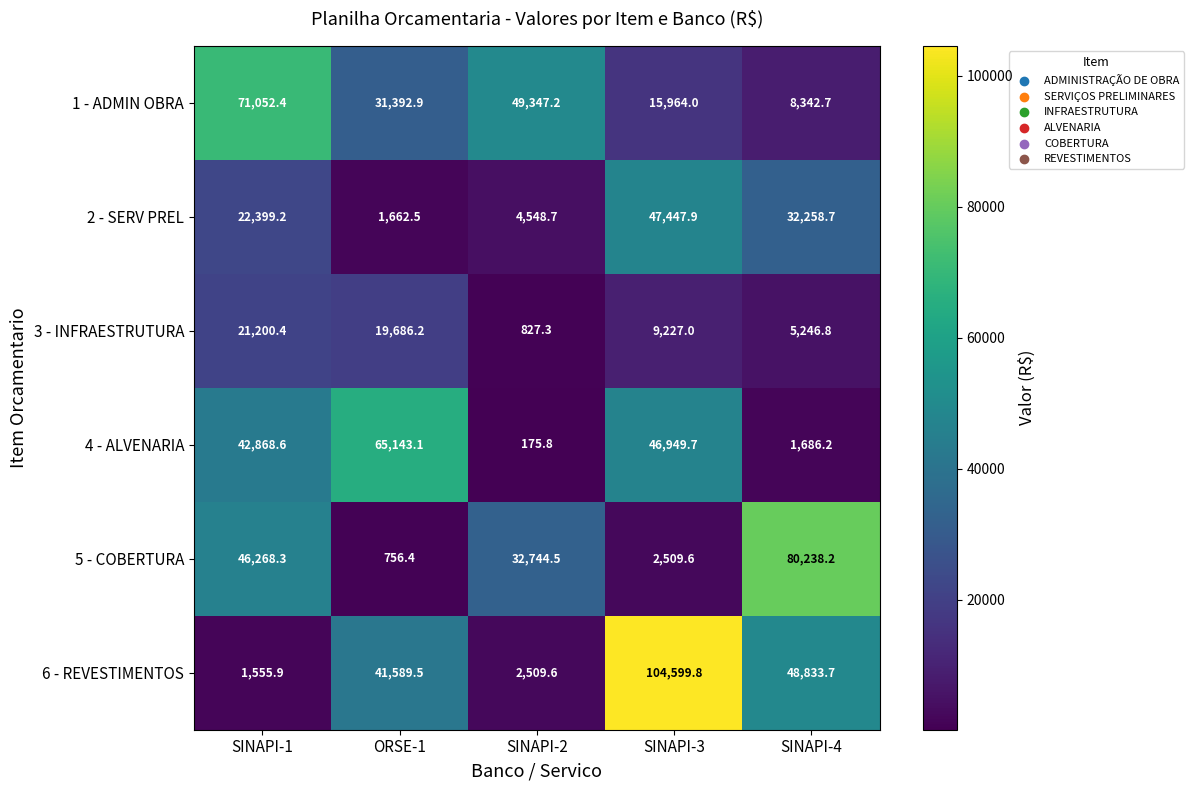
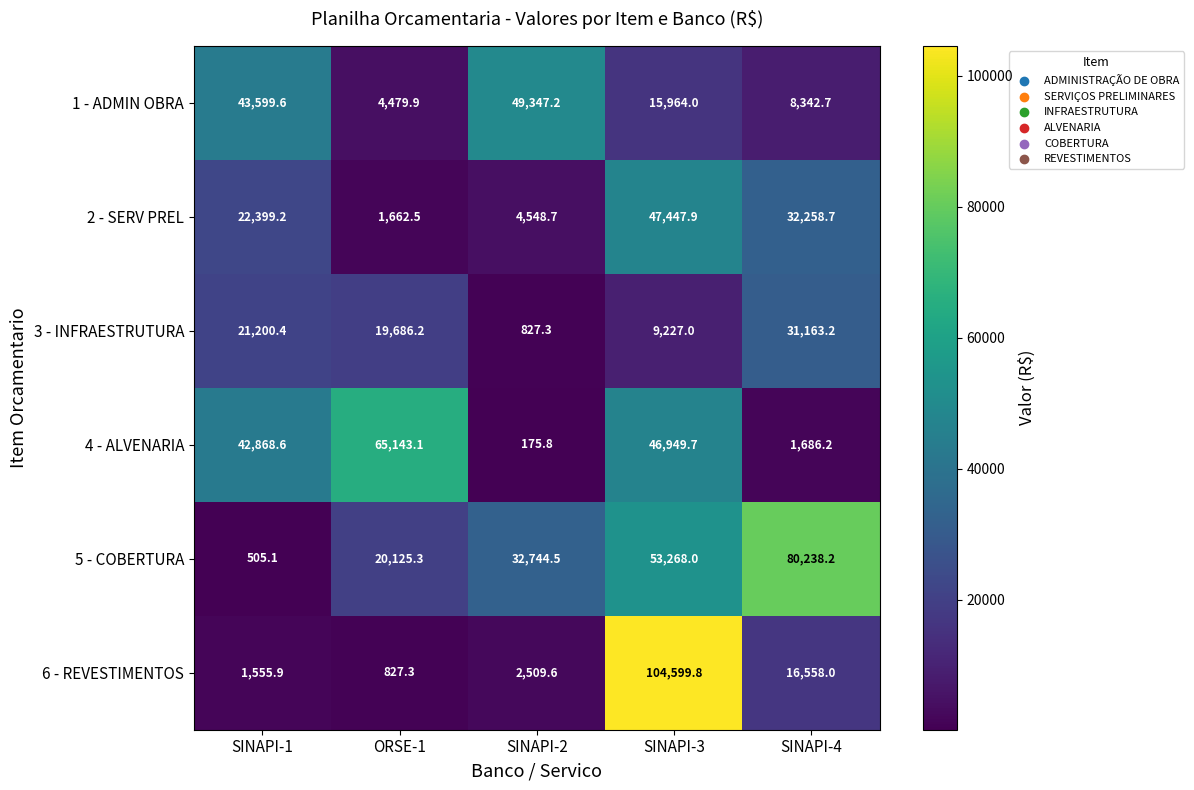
  {
    "1 - ADMIN OBRA": {
-     "SINAPI-1": "71,052.4",
-     "ORSE-1": "31,392.9",
+     "SINAPI-1": "43,599.6",
+     "ORSE-1": "4,479.9",
      "SINAPI-2": "49,347.2",
      "SINAPI-3": "15,964.0",
      "SINAPI-4": "8,342.7"
    },
    "2 - SERV PREL": {
      "SINAPI-1": "22,399.2",
      "ORSE-1": "1,662.5",
      "SINAPI-2": "4,548.7",
      "SINAPI-3": "47,447.9",
      "SINAPI-4": "32,258.7"
    },
    "3 - INFRAESTRUTURA": {
      "SINAPI-1": "21,200.4",
      "ORSE-1": "19,686.2",
      "SINAPI-2": "827.3",
      "SINAPI-3": "9,227.0",
-     "SINAPI-4": "5,246.8"
+     "SINAPI-4": "31,163.2"
    },
    "4 - ALVENARIA": {
      "SINAPI-1": "42,868.6",
      "ORSE-1": "65,143.1",
      "SINAPI-2": "175.8",
      "SINAPI-3": "46,949.7",
      "SINAPI-4": "1,686.2"
    },
    "5 - COBERTURA": {
-     "SINAPI-1": "46,268.3",
-     "ORSE-1": "756.4",
+     "SINAPI-1": "505.1",
+     "ORSE-1": "20,125.3",
      "SINAPI-2": "32,744.5",
-     "SINAPI-3": "2,509.6",
+     "SINAPI-3": "53,268.0",
      "SINAPI-4": "80,238.2"
    },
    "6 - REVESTIMENTOS": {
      "SINAPI-1": "1,555.9",
-     "ORSE-1": "41,589.5",
+     "ORSE-1": "827.3",
      "SINAPI-2": "2,509.6",
      "SINAPI-3": "104,599.8",
-     "SINAPI-4": "48,833.7"
+     "SINAPI-4": "16,558.0"
    }
  }
